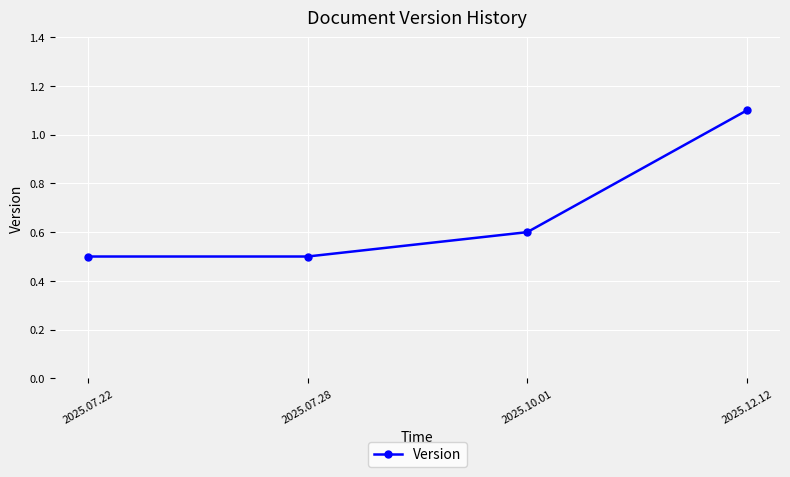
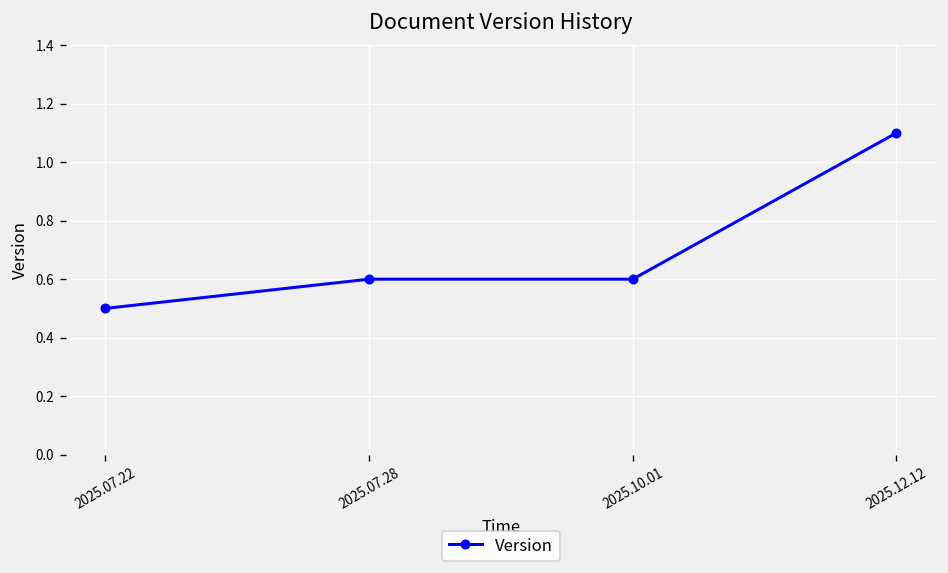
  {
    "2025.07.22": 0.5,
-   "2025.07.28": 0.5,
+   "2025.07.28": 0.6,
    "2025.10.01": 0.6,
    "2025.12.12": 1.1
  }
